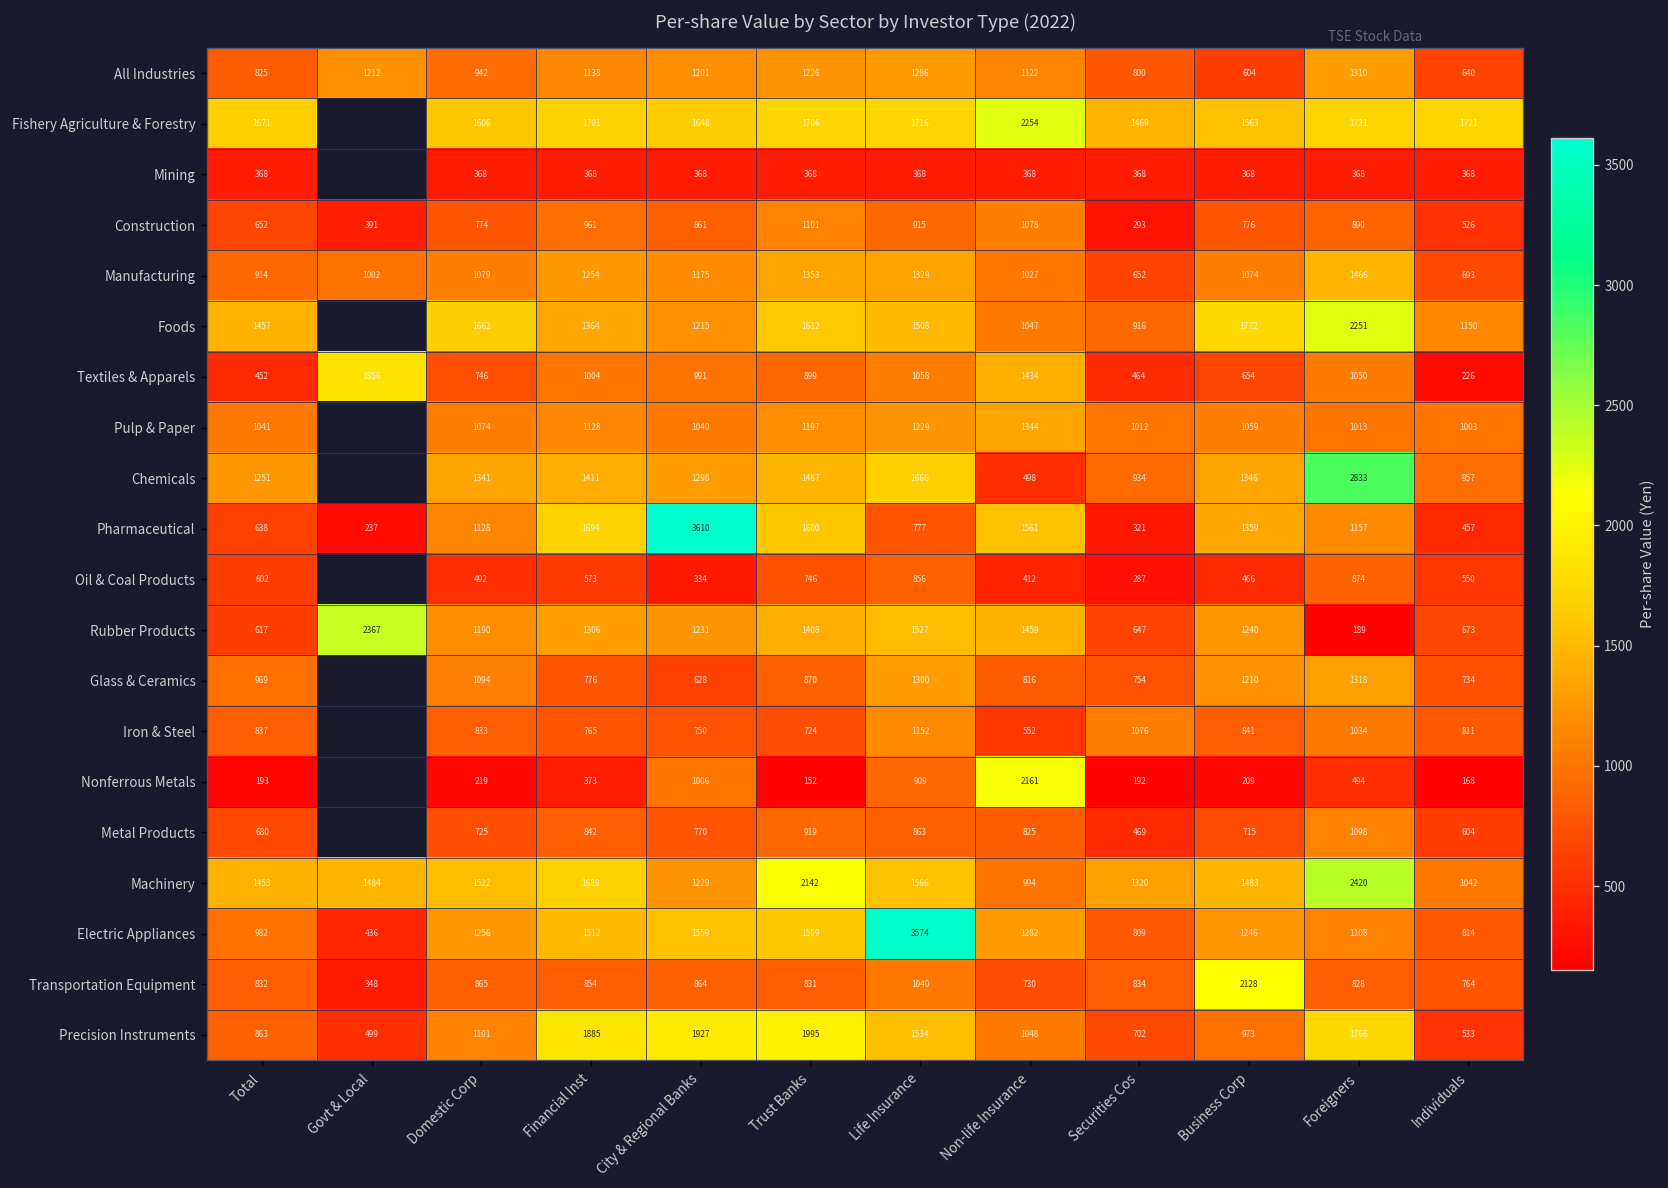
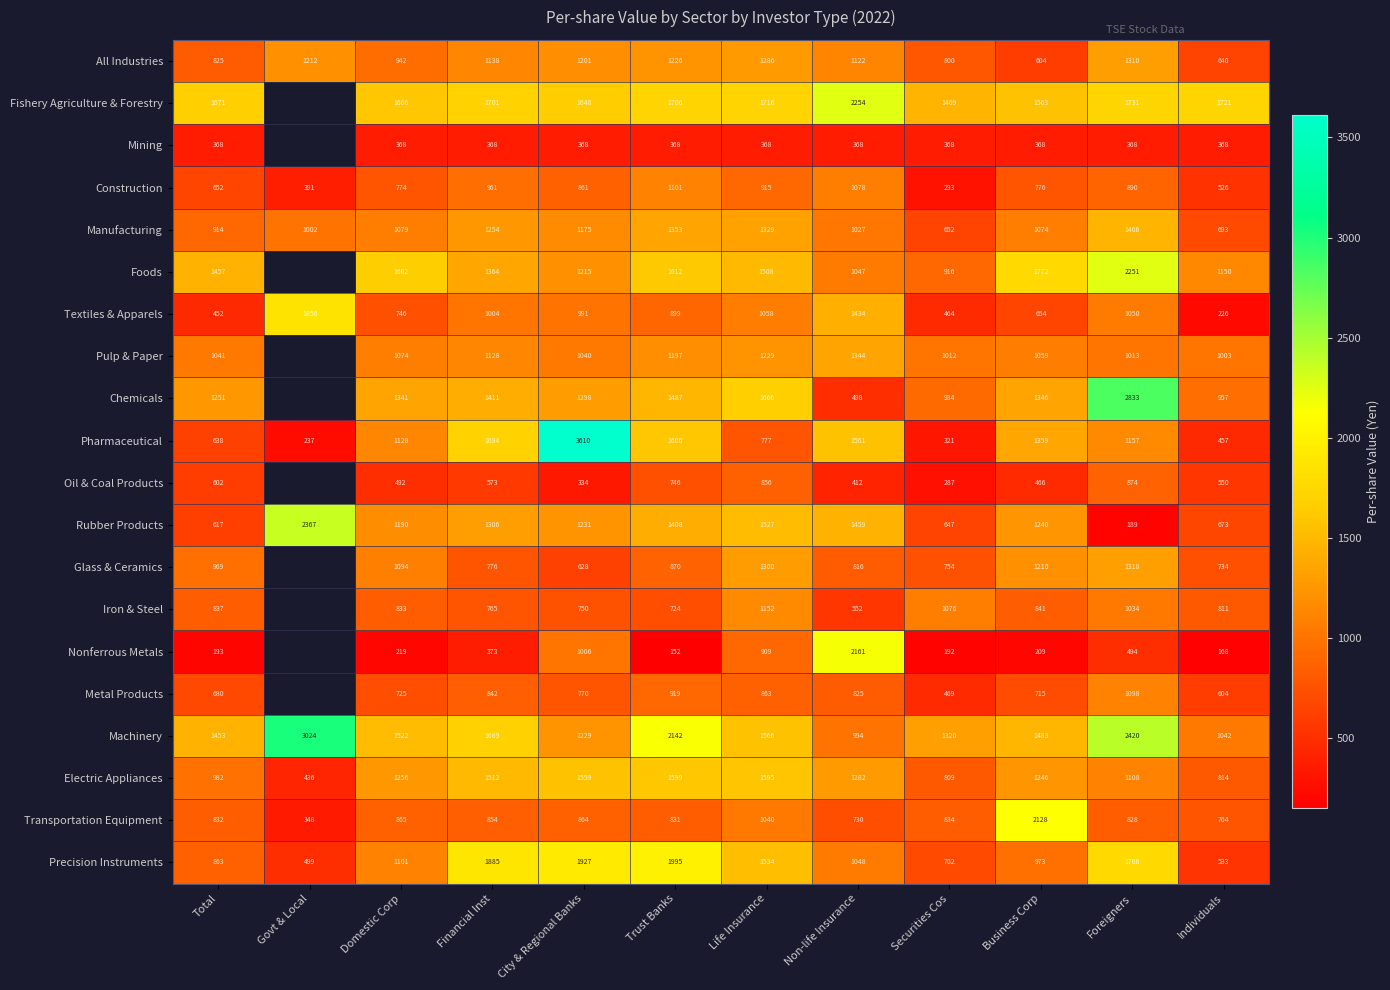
  {
    "Machinery": {
      "Total": 1453,
-     "Govt & Local": 1484,
+     "Govt & Local": 3024,
      "Domestic Corp": 1522,
      "Financial Inst": 1689,
      "City & Regional Banks": 1229,
      "Trust Banks": 2142,
      "Life Insurance": 1566,
      "Non-life Insurance": 994,
      "Securities Cos": 1320,
      "Business Corp": 1483,
      "Foreigners": 2420,
      "Individuals": 1042
    },
    "Electric Appliances": {
      "Total": 982,
      "Govt & Local": 436,
      "Domestic Corp": 1256,
      "Financial Inst": 1512,
      "City & Regional Banks": 1559,
      "Trust Banks": 1599,
-     "Life Insurance": 3574,
+     "Life Insurance": 1595,
      "Non-life Insurance": 1282,
      "Securities Cos": 809,
      "Business Corp": 1246,
      "Foreigners": 1108,
      "Individuals": 814
    }
  }
